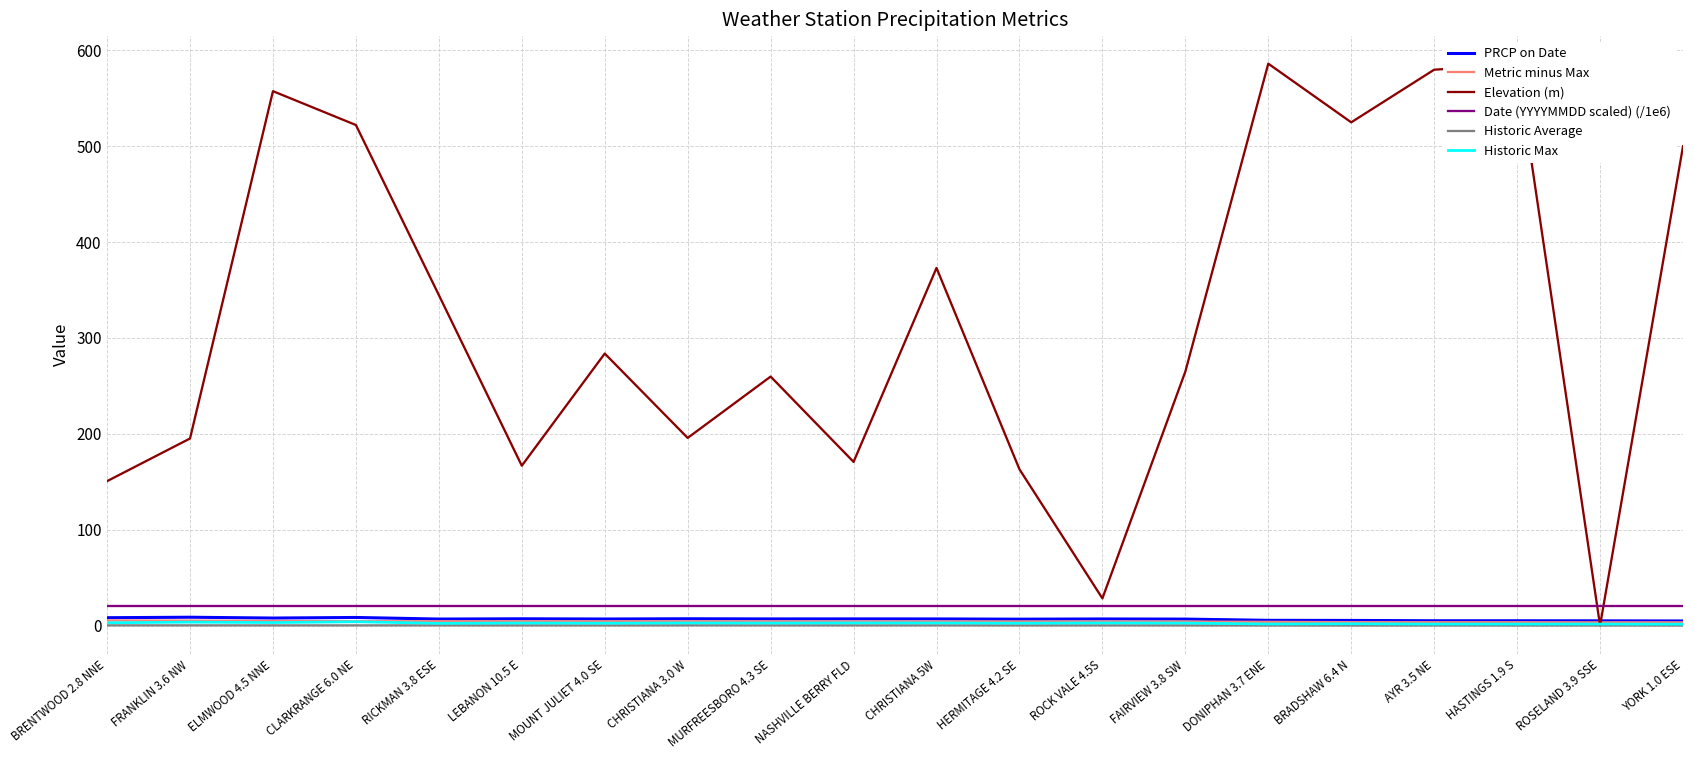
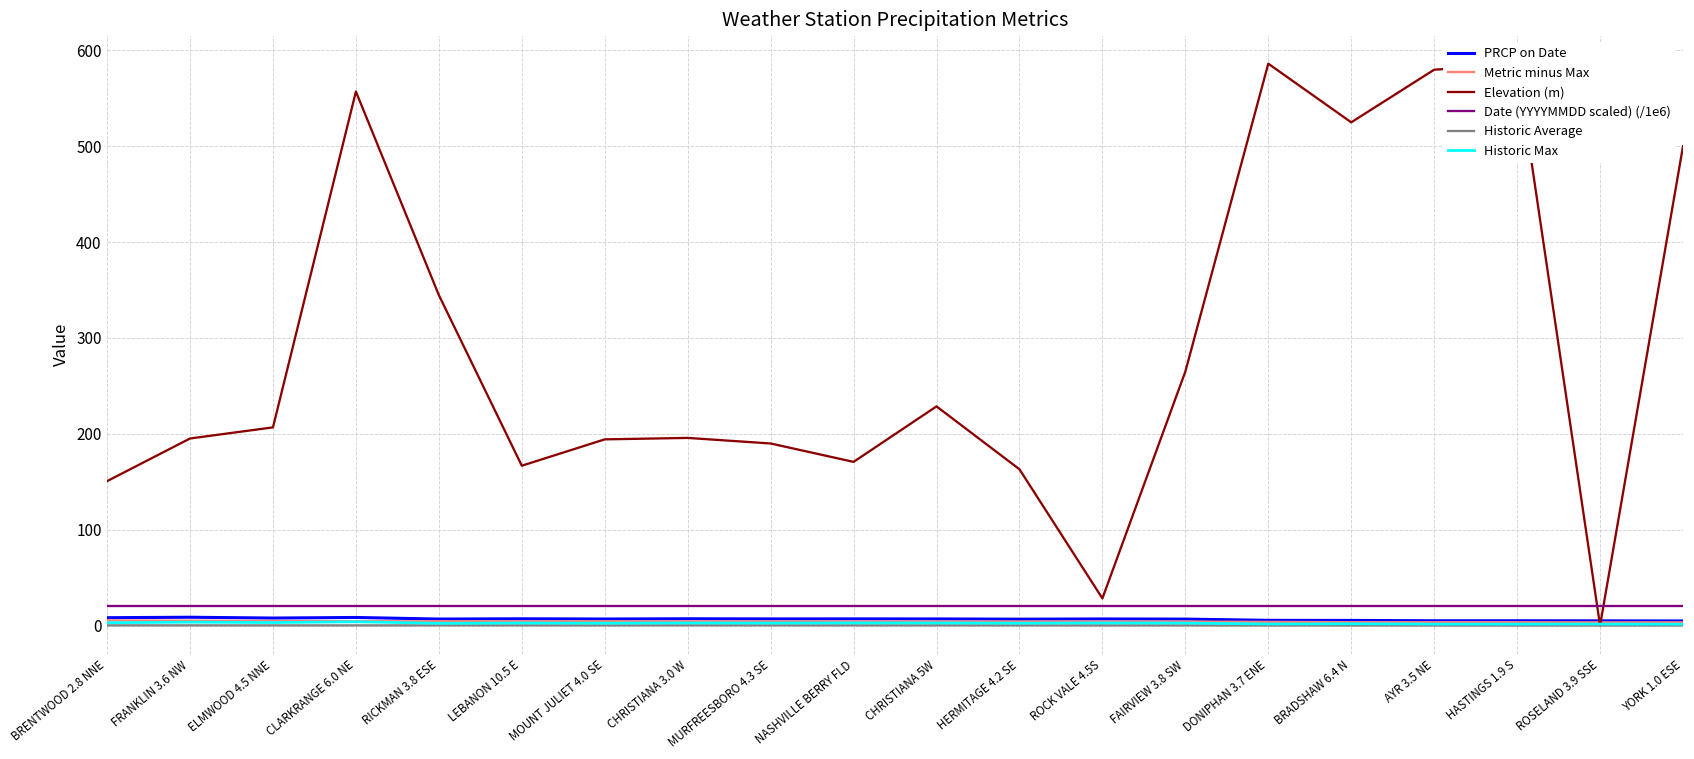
  {
    "PRCP on Date": {
      "BRENTWOOD 2.8 NNE": 10,
      "FRANKLIN 3.6 NW": 10,
      "ELMWOOD 4.5 NNE": 10,
      "CLARKRANGE 6.0 NE": 10
    },
    "Elevation (m)": {
      "BRENTWOOD 2.8 NNE": 150,
      "FRANKLIN 3.6 NW": 200,
-     "ELMWOOD 4.5 NNE": 560,
-     "CLARKRANGE 6.0 NE": 520,
+     "ELMWOOD 4.5 NNE": 210,
+     "CLARKRANGE 6.0 NE": 560,
      "RICKMAN 3.8 ESE": 340,
      "LEBANON 10.5 E": 170,
-     "MOUNT JULIET 4.0 SE": 280,
+     "MOUNT JULIET 4.0 SE": 190,
      "CHRISTIANA 3.0 W": 200,
-     "MURFREESBORO 4.3 SE": 260,
+     "MURFREESBORO 4.3 SE": 190,
      "NASHVILLE BERRY FLD": 170,
-     "CHRISTIANA 5W": 370,
+     "CHRISTIANA 5W": 230,
      "HERMITAGE 4.2 SE": 160,
      "ROCK VALE 4.5S": 30,
      "FAIRVIEW 3.8 SW": 260,
      "DONIPHAN 3.7 ENE": 590,
      "BRADSHAW 6.4 N": 520,
      "AYR 3.5 NE": 580,
      "YORK 1.0 ESE": 500
    },
    "Date (YYYYMMDD scaled) (/1e6)": {
      "BRENTWOOD 2.8 NNE": 20,
      "FRANKLIN 3.6 NW": 20,
      "ELMWOOD 4.5 NNE": 20,
      "CLARKRANGE 6.0 NE": 20,
      "RICKMAN 3.8 ESE": 20,
      "LEBANON 10.5 E": 20,
      "MOUNT JULIET 4.0 SE": 20,
      "CHRISTIANA 3.0 W": 20,
      "MURFREESBORO 4.3 SE": 20,
      "NASHVILLE BERRY FLD": 20,
      "CHRISTIANA 5W": 20,
      "HERMITAGE 4.2 SE": 20,
      "ROCK VALE 4.5S": 20,
      "FAIRVIEW 3.8 SW": 20,
      "DONIPHAN 3.7 ENE": 20,
      "BRADSHAW 6.4 N": 20,
      "AYR 3.5 NE": 20,
      "HASTINGS 1.9 S": 20,
      "ROSELAND 3.9 SSE": 20,
      "YORK 1.0 ESE": 20
    },
    "Historic Average": {
      "FRANKLIN 3.6 NW": 0,
      "CLARKRANGE 6.0 NE": 0
    }
  }
